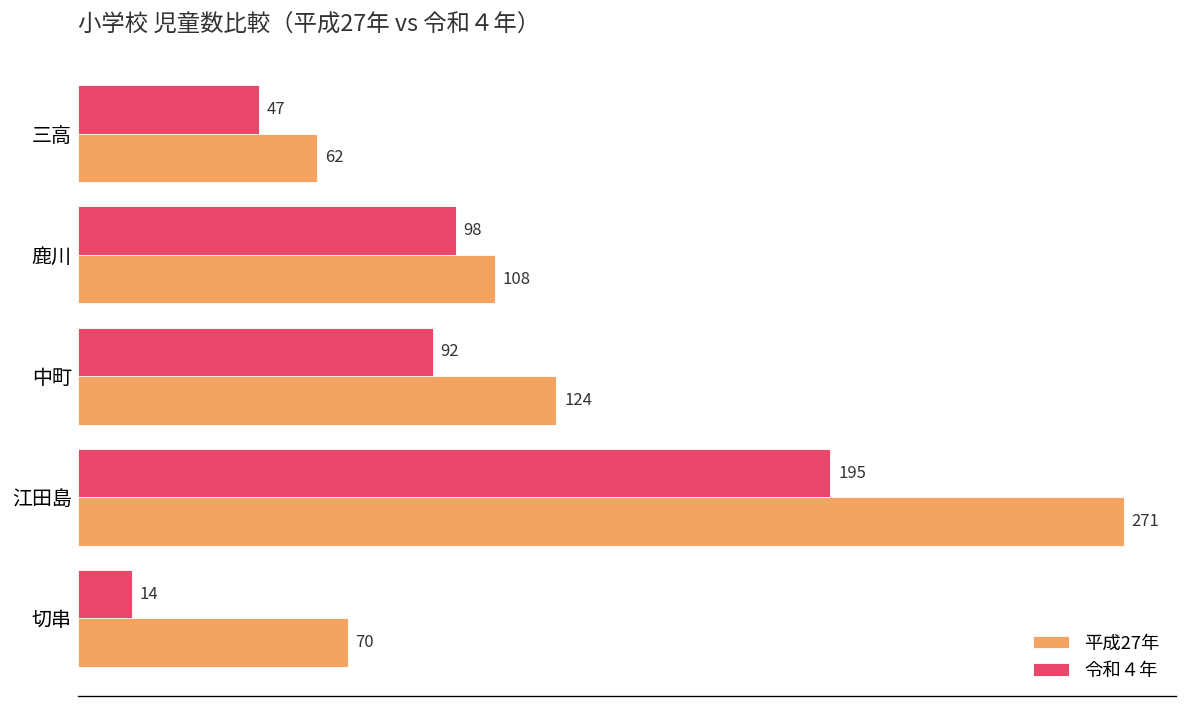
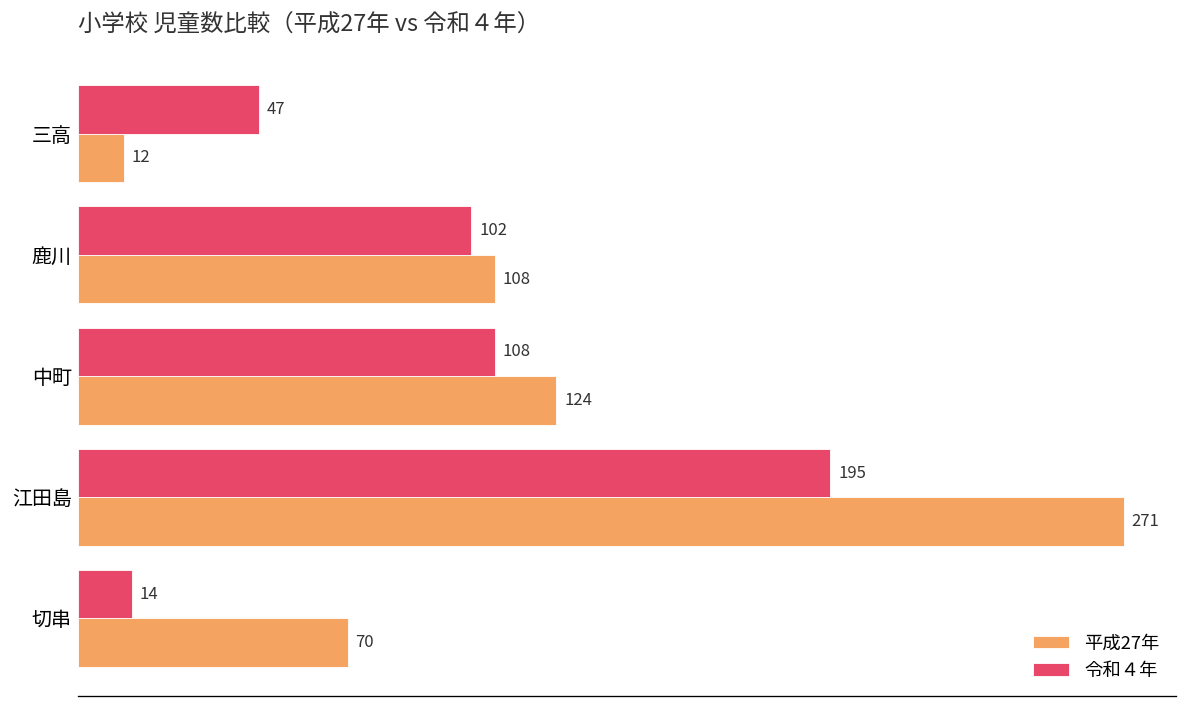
  {
    "平成27年": {
-     "三高": 62,
+     "三高": 12,
      "鹿川": 108,
      "中町": 124,
      "江田島": 271,
      "切串": 70
    },
    "令和４年": {
      "三高": 47,
-     "鹿川": 98,
-     "中町": 92,
+     "鹿川": 102,
+     "中町": 108,
      "江田島": 195,
      "切串": 14
    }
  }
